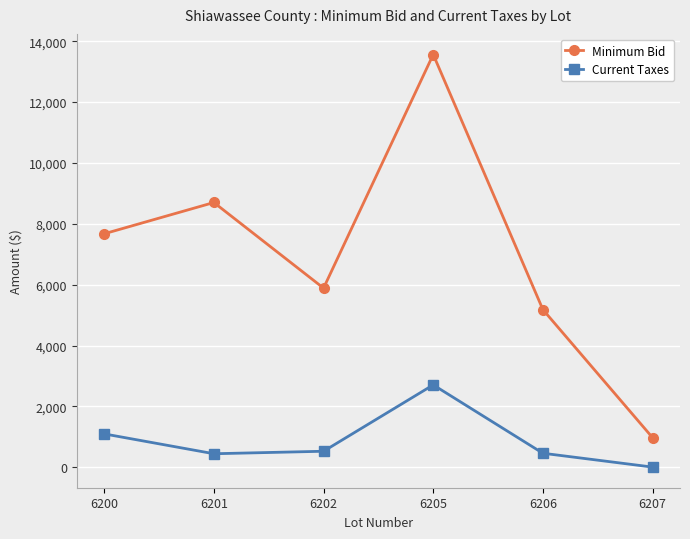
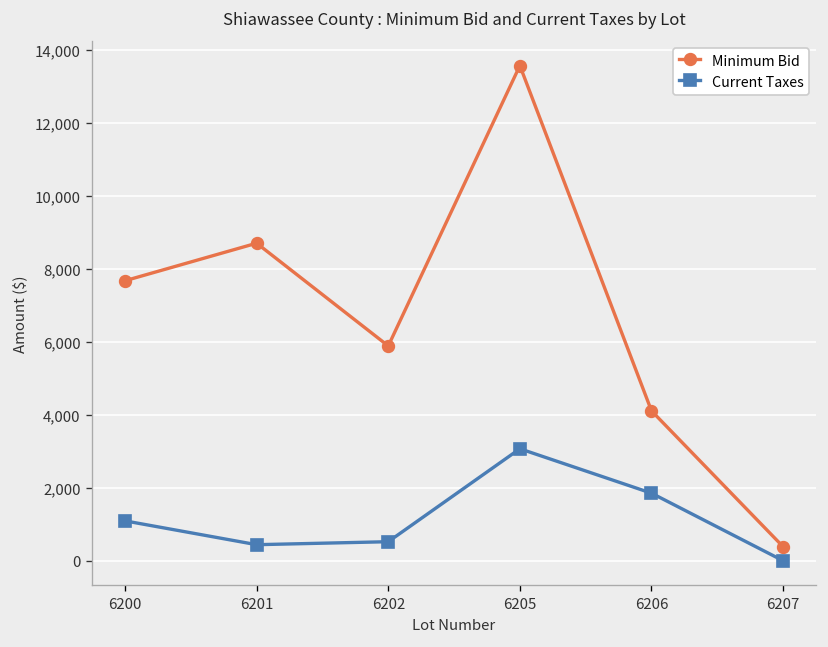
  {
    "Minimum Bid": {
      "6200": "7,700",
      "6201": "8,700",
      "6202": "5,900",
      "6205": "13,600",
-     "6206": "5,200",
-     "6207": "1,000"
+     "6206": "4,100",
+     "6207": "400"
    },
    "Current Taxes": {
      "6200": "1,100",
      "6201": "400",
      "6202": "500",
-     "6205": "2,700",
-     "6206": "500",
+     "6205": "3,100",
+     "6206": "1,900",
      "6207": "0"
    }
  }
